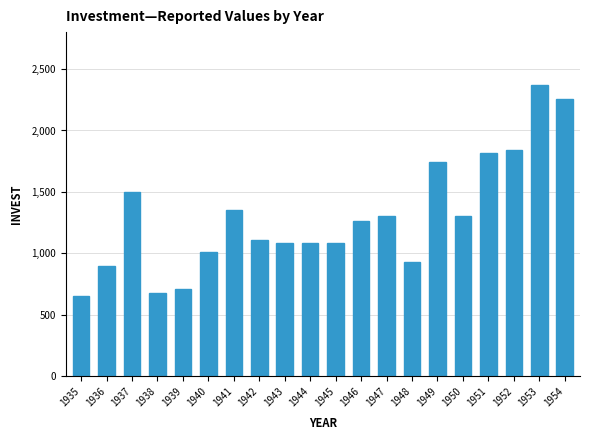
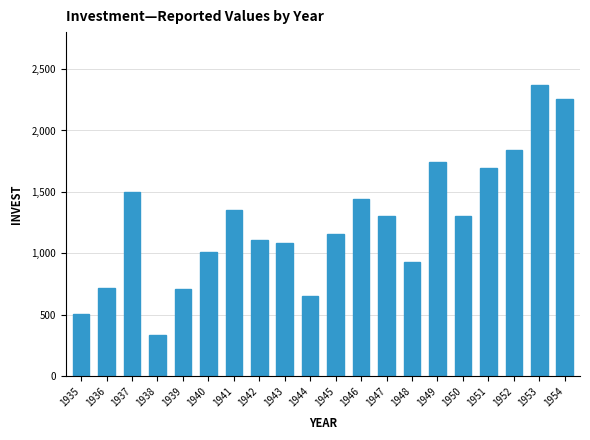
  {
-   "1935": "660",
-   "1936": "900",
+   "1935": "510",
+   "1936": "720",
    "1937": "1,500",
-   "1938": "680",
+   "1938": "340",
    "1939": "710",
    "1940": "1,010",
    "1941": "1,350",
    "1942": "1,110",
    "1943": "1,080",
-   "1944": "1,090",
-   "1945": "1,080",
-   "1946": "1,260",
+   "1944": "650",
+   "1945": "1,160",
+   "1946": "1,440",
    "1947": "1,310",
    "1948": "930",
    "1949": "1,740",
    "1950": "1,310",
-   "1951": "1,820",
+   "1951": "1,690",
    "1952": "1,840",
    "1953": "2,370",
    "1954": "2,250"
  }
